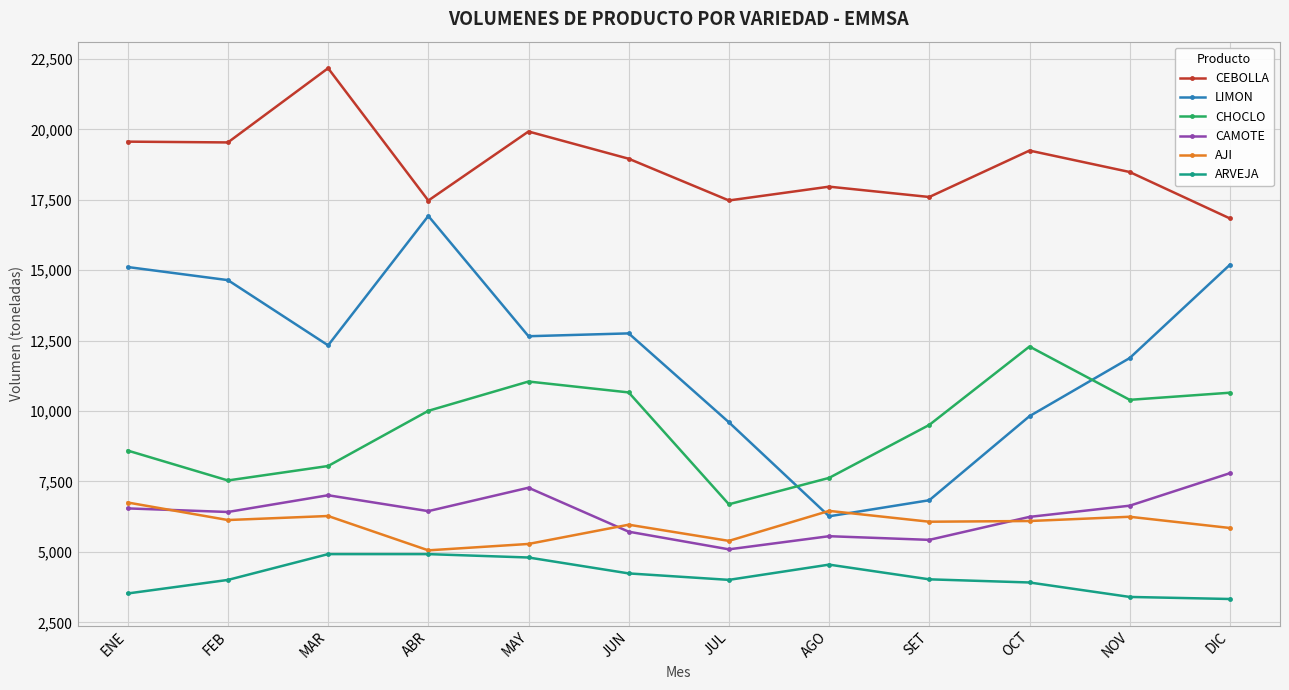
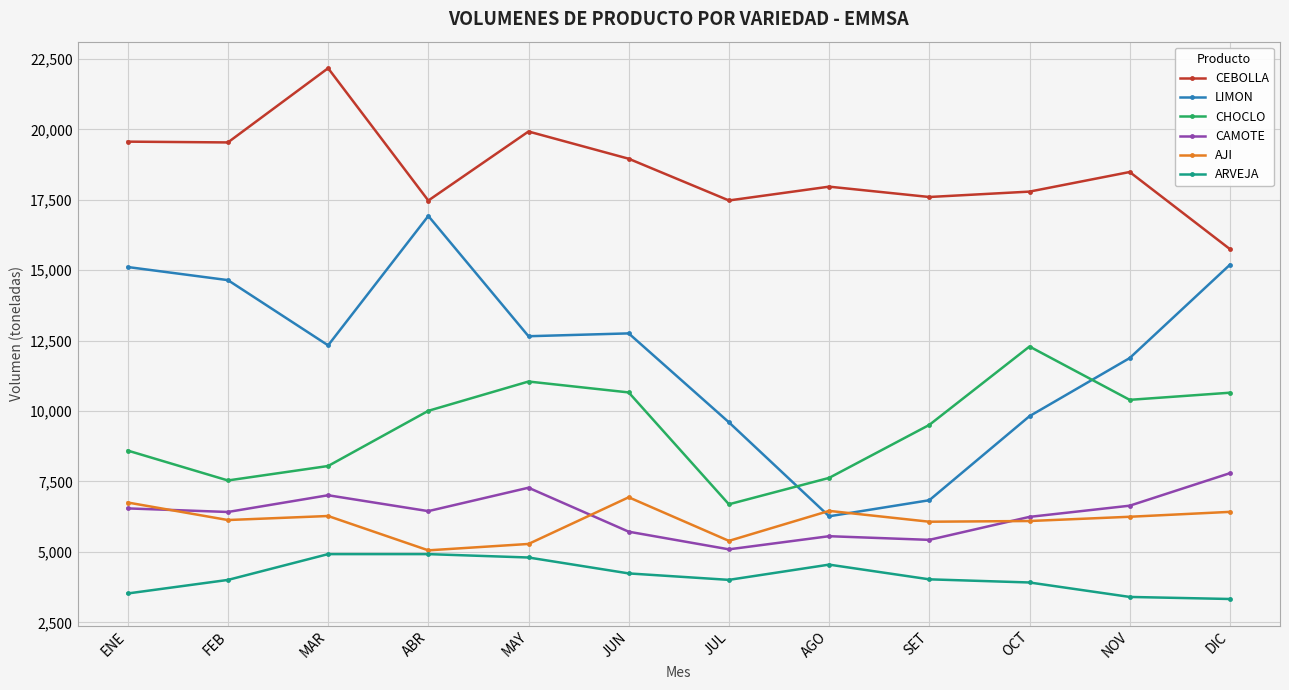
  {
    "CEBOLLA": {
      "ENE": "19,600",
      "FEB": "19,500",
      "MAR": "22,200",
      "ABR": "17,500",
      "MAY": "19,900",
      "JUN": "19,000",
      "JUL": "17,500",
      "AGO": "18,000",
      "SET": "17,600",
-     "OCT": "19,200",
+     "OCT": "17,800",
      "NOV": "18,500",
-     "DIC": "16,800"
+     "DIC": "15,800"
    },
    "LIMON": {
      "ENE": "15,100",
      "FEB": "14,600",
      "MAR": "12,300",
      "ABR": "16,900",
      "MAY": "12,700",
      "JUN": "12,800",
      "JUL": "9,600",
      "AGO": "6,300",
      "SET": "6,800",
      "OCT": "9,800",
      "NOV": "11,900",
      "DIC": "15,200"
    },
    "CAMOTE": {
      "ENE": "6,500",
      "FEB": "6,400",
      "MAR": "7,000",
      "ABR": "6,400",
      "MAY": "7,300",
      "JUN": "5,700",
      "JUL": "5,100",
      "AGO": "5,600",
      "SET": "5,400",
      "OCT": "6,200",
      "NOV": "6,600",
      "DIC": "7,800"
    },
    "AJI": {
      "ENE": "6,800",
      "FEB": "6,100",
      "MAR": "6,300",
      "ABR": "5,100",
      "MAY": "5,300",
-     "JUN": "6,000",
+     "JUN": "6,900",
      "JUL": "5,400",
      "AGO": "6,500",
      "SET": "6,100",
      "OCT": "6,100",
      "NOV": "6,200",
-     "DIC": "5,800"
+     "DIC": "6,400"
    }
  }
